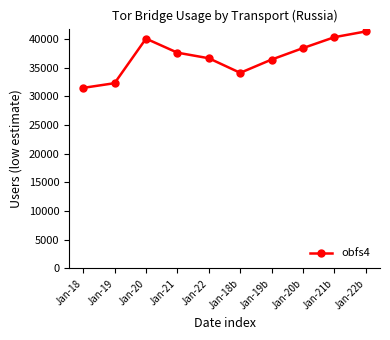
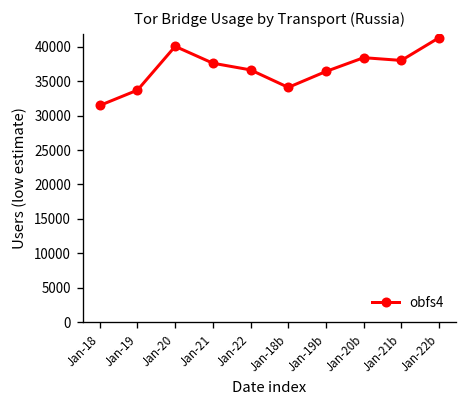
  {
    "Jan-18": 31000,
-   "Jan-19": 32000,
+   "Jan-19": 34000,
    "Jan-20": 40000,
    "Jan-21": 38000,
    "Jan-22": 37000,
    "Jan-18b": 34000,
    "Jan-19b": 36000,
    "Jan-20b": 38000,
-   "Jan-21b": 40000,
+   "Jan-21b": 38000,
    "Jan-22b": 41000
  }
